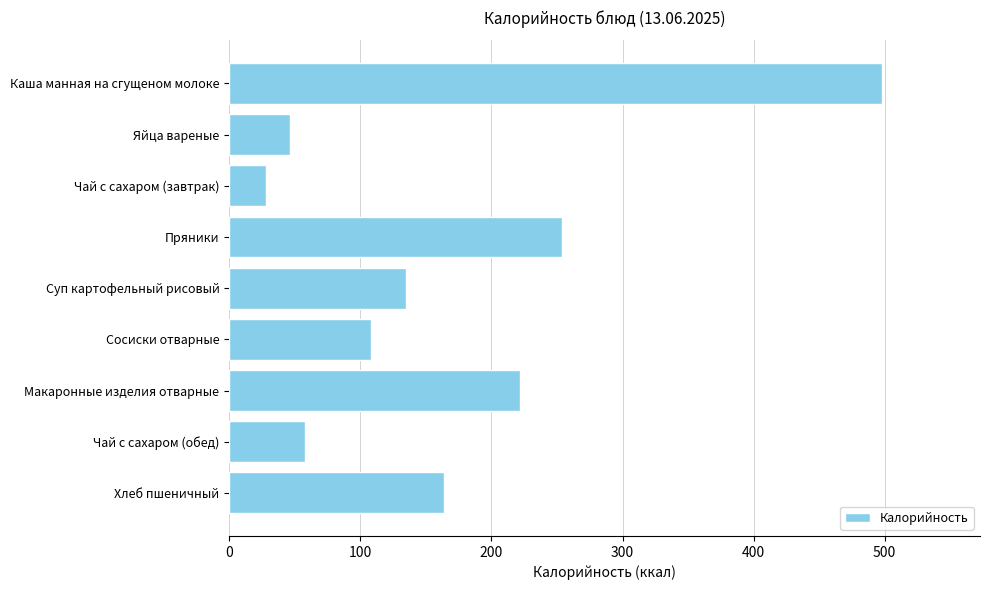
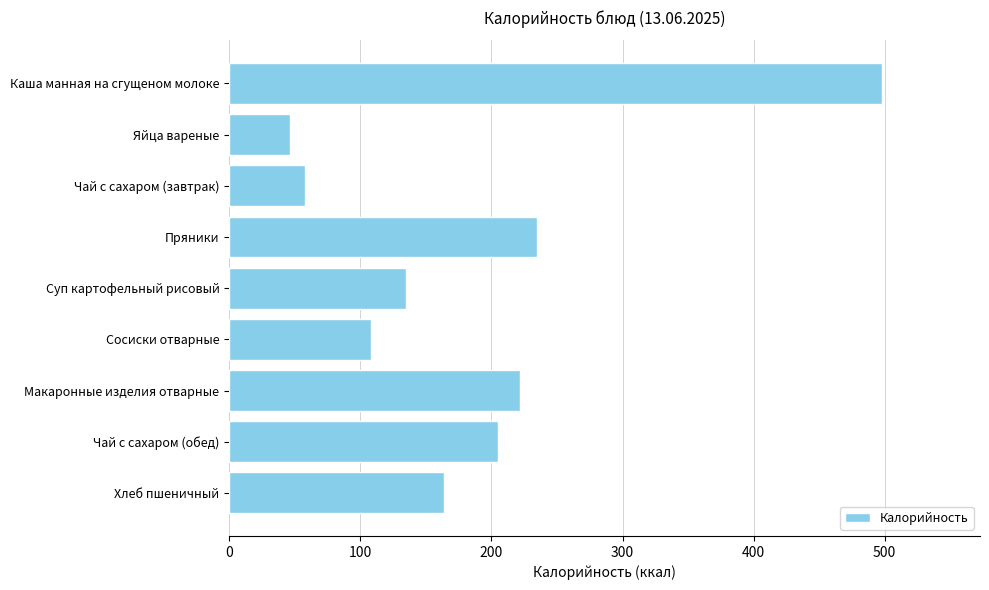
  {
    "Каша манная на сгущеном молоке": 498,
    "Яйца вареные": 46,
-   "Чай с сахаром (завтрак)": 28,
-   "Пряники": 254,
+   "Чай с сахаром (завтрак)": 58,
+   "Пряники": 235,
    "Суп картофельный рисовый": 135,
    "Сосиски отварные": 108,
    "Макаронные изделия отварные": 222,
-   "Чай с сахаром (обед)": 58,
+   "Чай с сахаром (обед)": 205,
    "Хлеб пшеничный": 164
  }
